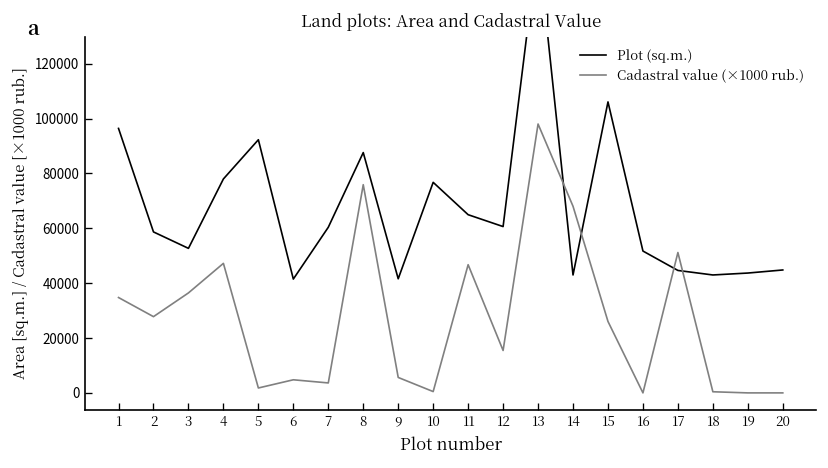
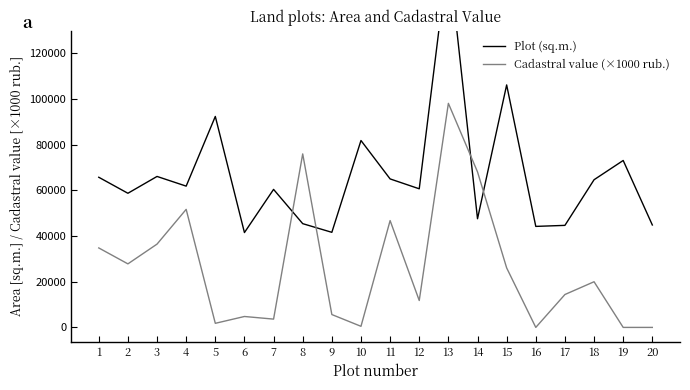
  {
    "Plot (sq.m.)": {
-     "1": 96000,
+     "1": 66000,
      "2": 59000,
-     "3": 53000,
-     "4": 78000,
+     "3": 66000,
+     "4": 62000,
      "5": 92000,
      "6": 42000,
      "7": 60000,
-     "8": 88000,
+     "8": 45000,
      "9": 42000,
-     "10": 77000,
+     "10": 82000,
      "11": 65000,
      "12": 61000,
-     "14": 43000,
+     "14": 48000,
      "15": 106000,
-     "16": 52000,
+     "16": 44000,
      "17": 45000,
-     "18": 43000,
-     "19": 44000,
+     "18": 65000,
+     "19": 73000,
      "20": 45000
    },
    "Cadastral value (×1000 rub.)": {
      "1": 35000,
      "2": 28000,
      "3": 36000,
-     "4": 47000,
+     "4": 52000,
      "5": 2000,
      "6": 5000,
      "7": 4000,
      "8": 76000,
      "9": 6000,
      "10": 0,
      "11": 47000,
-     "12": 15000,
+     "12": 12000,
      "13": 98000,
      "14": 68000,
      "15": 26000,
      "16": 0,
-     "17": 51000,
-     "18": 0,
+     "17": 14000,
+     "18": 20000,
      "19": 0,
      "20": 0
    }
  }
